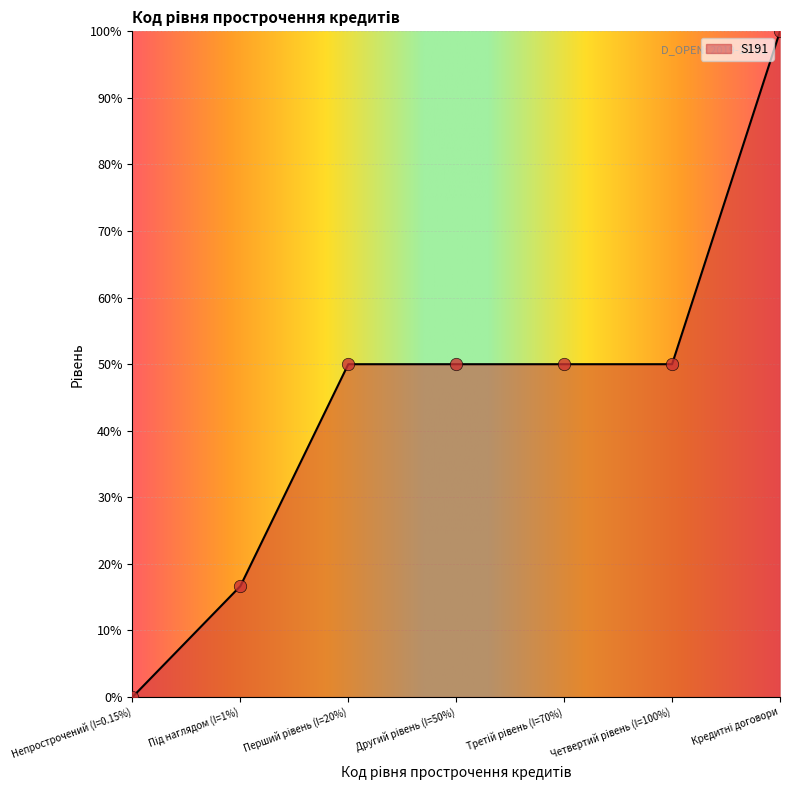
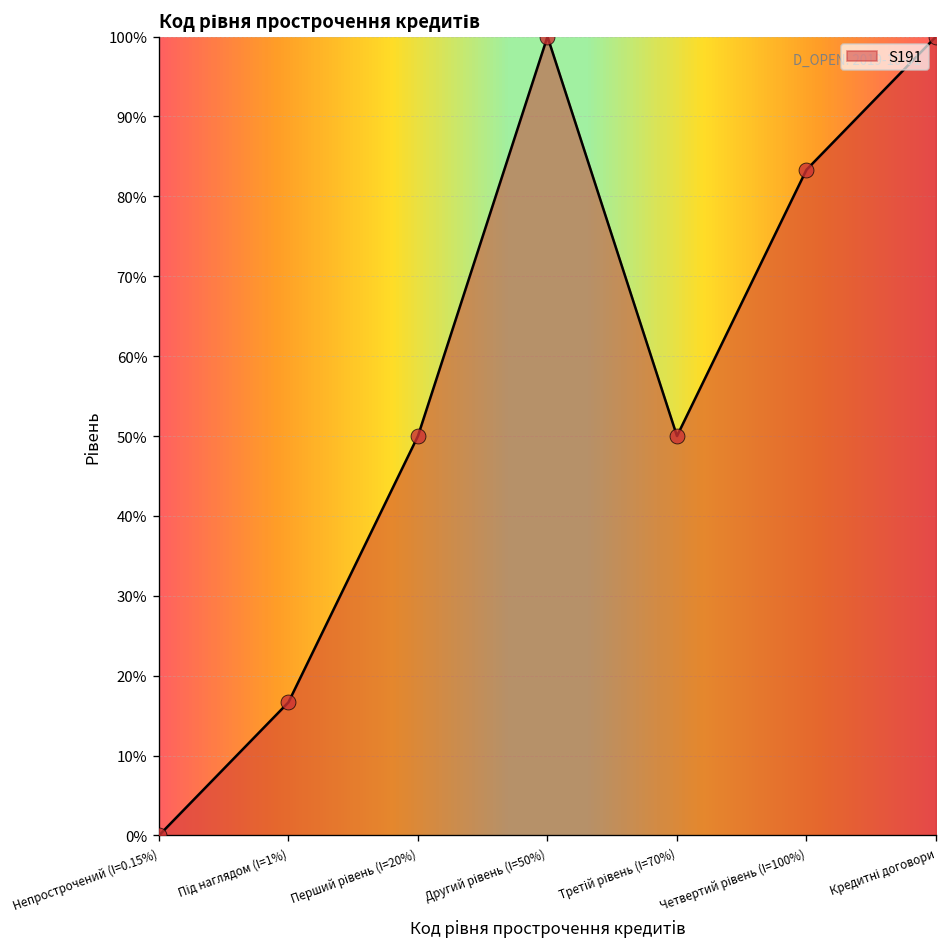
  {
    "Непрострочений (I=0.15%)": "0%",
    "Під наглядом (I=1%)": "17%",
    "Перший рівень (I=20%)": "50%",
-   "Другий рівень (I=50%)": "50%",
+   "Другий рівень (I=50%)": "100%",
    "Третій рівень (I=70%)": "50%",
-   "Четвертий рівень (I=100%)": "50%"
+   "Четвертий рівень (I=100%)": "83%"
  }
